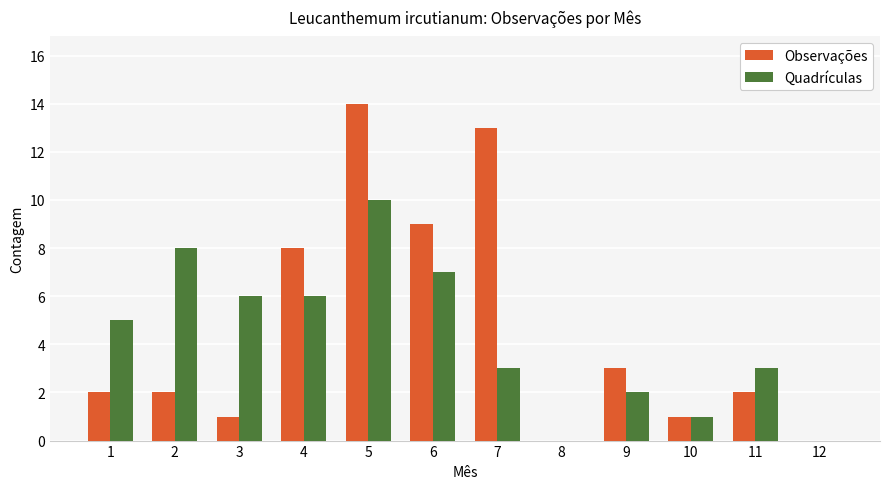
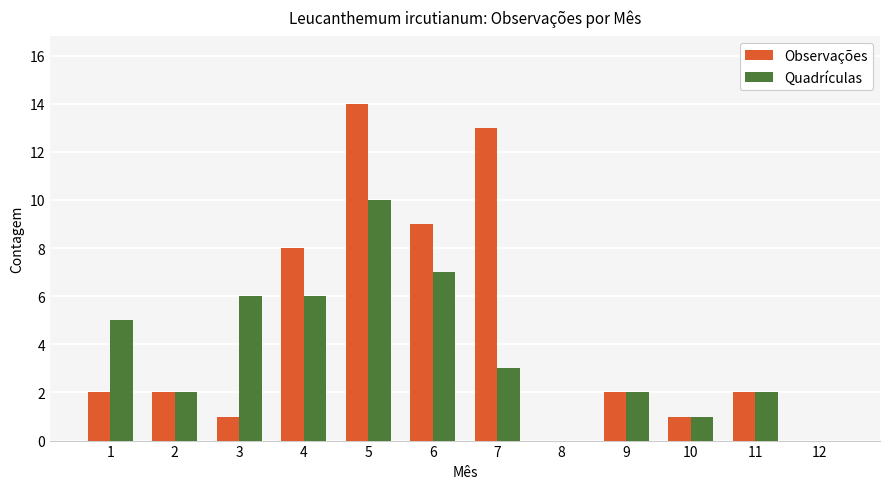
  {
    "Observações": {
      "1": 2,
      "2": 2,
      "3": 1,
      "4": 8,
      "5": 14,
      "6": 9,
      "7": 13,
      "8": 0,
-     "9": 3,
+     "9": 2,
      "10": 1,
      "11": 2,
      "12": 0
    },
    "Quadrículas": {
      "1": 5,
-     "2": 8,
+     "2": 2,
      "3": 6,
      "4": 6,
      "5": 10,
      "6": 7,
      "7": 3,
      "8": 0,
      "9": 2,
      "10": 1,
-     "11": 3,
+     "11": 2,
      "12": 0
    }
  }
